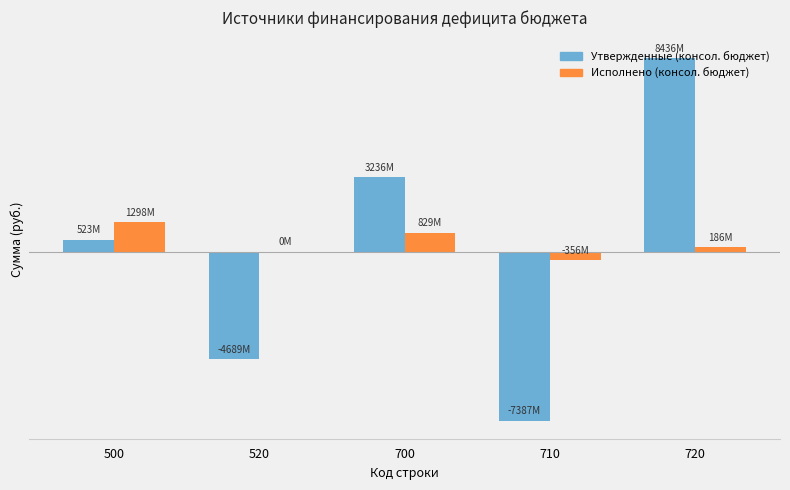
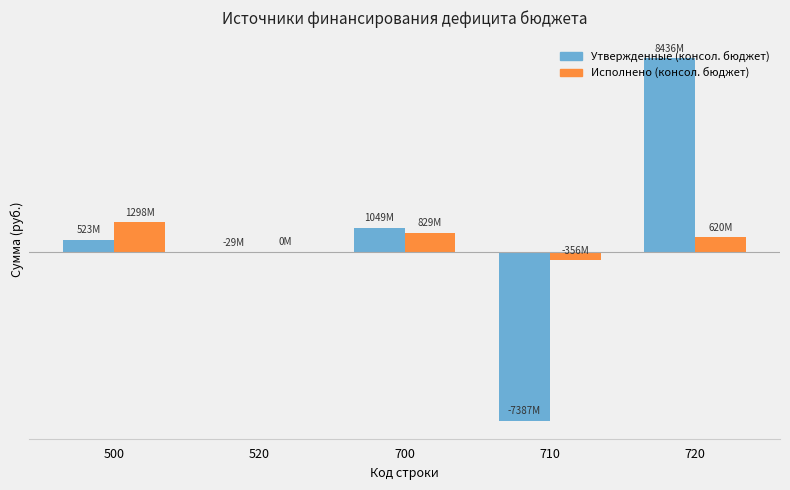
  {
    "Утвержденные (консол. бюджет)": {
      "500": "523M",
-     "520": "-4689M",
-     "700": "3236M",
+     "520": "-29M",
+     "700": "1049M",
      "710": "-7387M",
      "720": "8436M"
    },
    "Исполнено (консол. бюджет)": {
      "500": "1298M",
      "520": "0M",
      "700": "829M",
      "710": "-356M",
-     "720": "186M"
+     "720": "620M"
    }
  }
